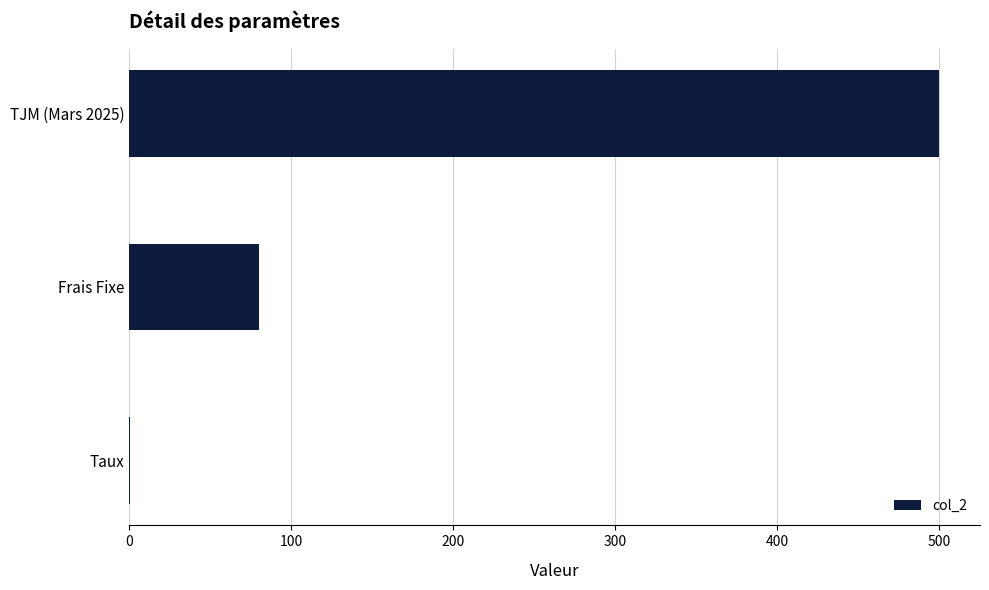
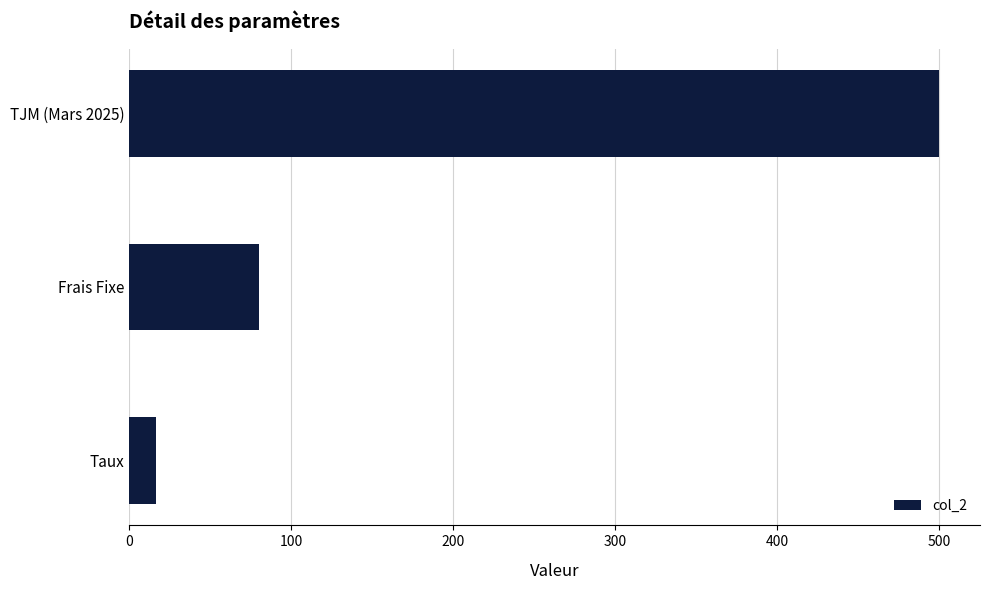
  {
    "TJM (Mars 2025)": 500,
    "Frais Fixe": 80,
-   "Taux": 0
+   "Taux": 16
  }
